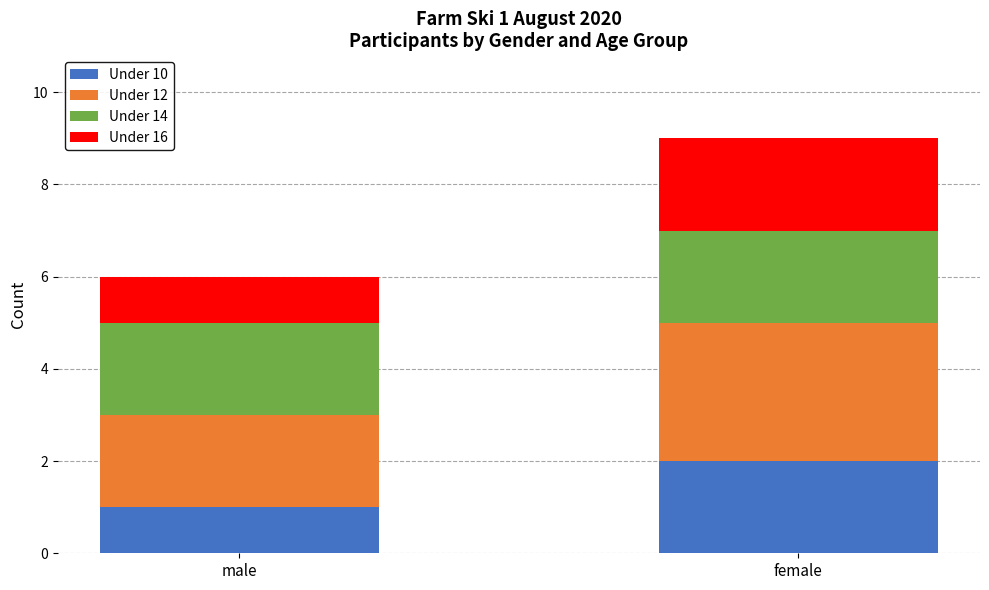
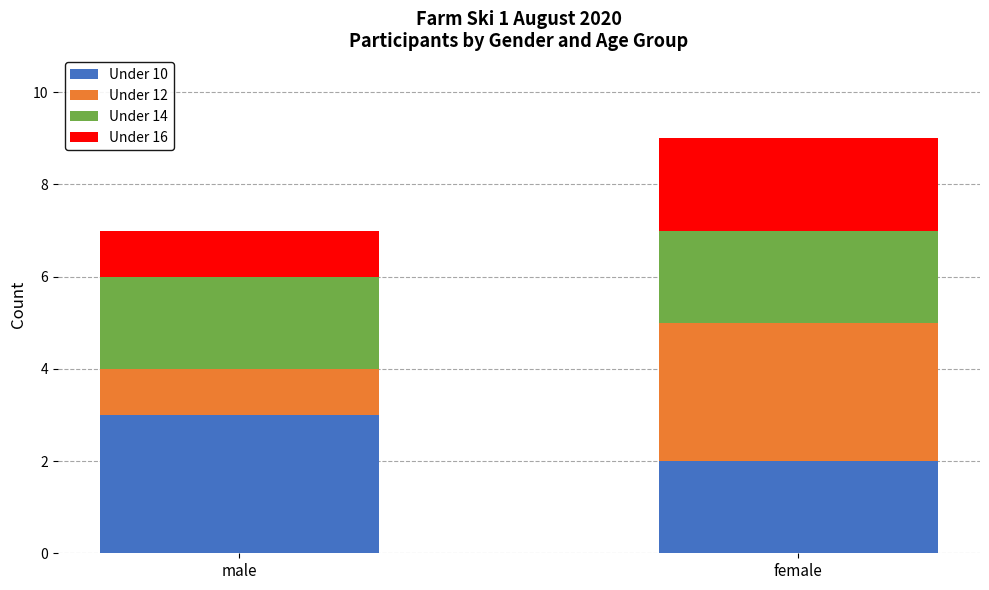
  {
    "Under 10": {
-     "male": 1,
+     "male": 3,
      "female": 2
    },
    "Under 12": {
-     "male": 2,
+     "male": 1,
      "female": 3
    },
    "Under 14": {
      "male": 2,
      "female": 2
    },
    "Under 16": {
      "male": 1,
      "female": 2
    }
  }
